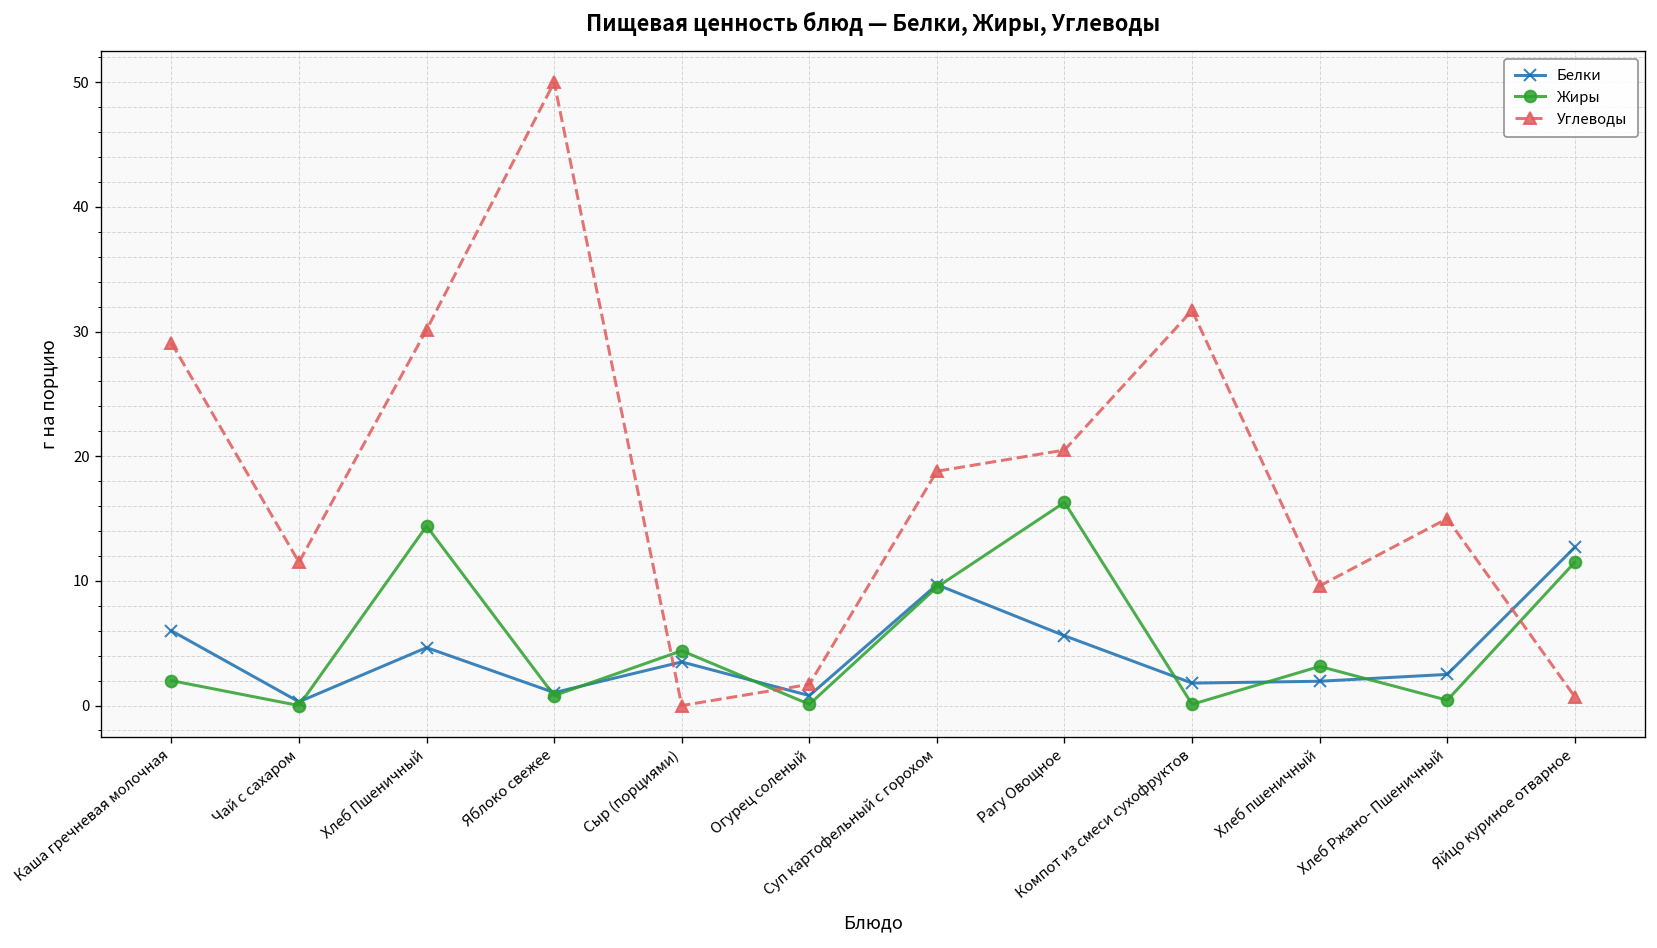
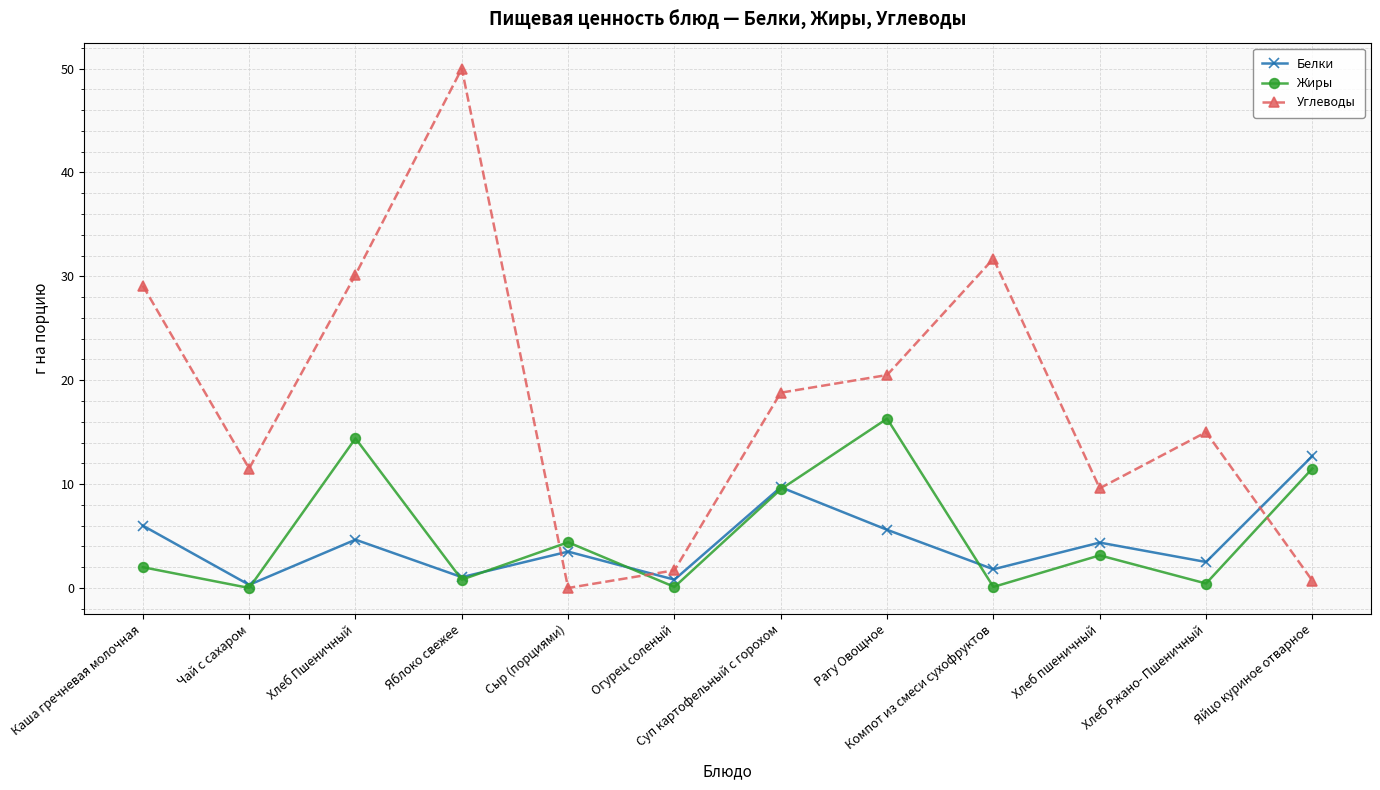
  {
    "Белки": {
      "Каша гречневая молочная": 6.0,
      "Чай с сахаром": 0.3,
      "Хлеб Пшеничный": 4.7,
      "Сыр (порциями)": 3.5,
      "Огурец соленый": 0.8,
      "Рагу Овощное": 5.6,
      "Компот из смеси сухофруктов": 1.8,
-     "Хлеб пшеничный": 2.0,
+     "Хлеб пшеничный": 4.4,
      "Хлеб Ржано- Пшеничный": 2.5,
      "Яйцо куриное отварное": 12.7
    },
    "Жиры": {
      "Каша гречневая молочная": 2.0,
      "Чай с сахаром": 0.0,
      "Хлеб Пшеничный": 14.4,
      "Сыр (порциями)": 4.4,
      "Огурец соленый": 0.1,
      "Рагу Овощное": 16.3,
      "Компот из смеси сухофруктов": 0.1,
      "Хлеб пшеничный": 3.1,
      "Хлеб Ржано- Пшеничный": 0.4,
      "Яйцо куриное отварное": 11.5
    },
    "Углеводы": {
      "Каша гречневая молочная": 29.1,
      "Чай с сахаром": 11.5,
      "Хлеб Пшеничный": 30.2,
      "Яблоко свежее": 50.0,
      "Сыр (порциями)": 0.0,
      "Огурец соленый": 1.7,
      "Суп картофельный с горохом": 18.8,
      "Рагу Овощное": 20.5,
      "Компот из смеси сухофруктов": 31.7,
      "Хлеб пшеничный": 9.6,
      "Хлеб Ржано- Пшеничный": 15.0,
      "Яйцо куриное отварное": 0.7
    }
  }
